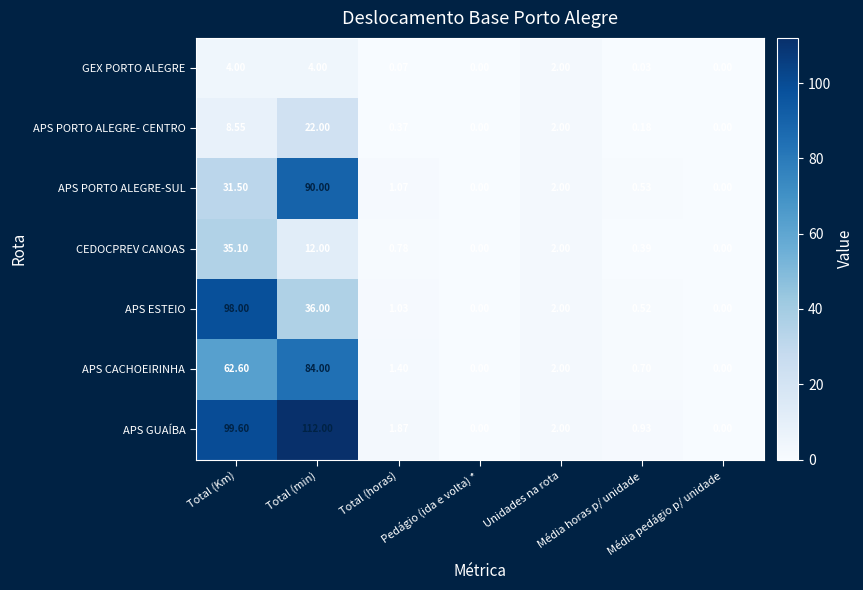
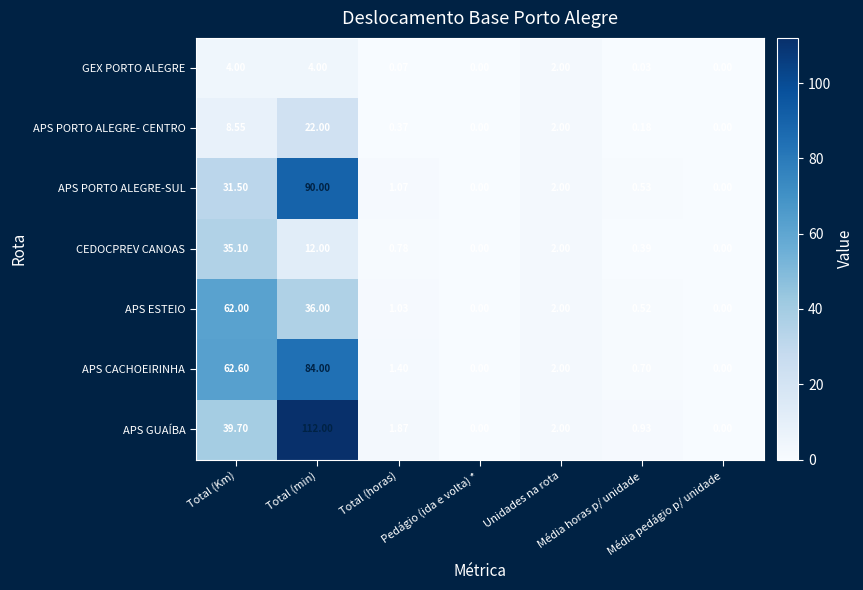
  {
    "APS PORTO ALEGRE-SUL": {
      "Total (Km)": 31.50,
      "Total (min)": 90.00
    },
    "CEDOCPREV CANOAS": {
      "Total (Km)": 35.10
    },
    "APS ESTEIO": {
-     "Total (Km)": 98.00,
+     "Total (Km)": 62.00,
      "Total (min)": 36.00
    },
    "APS CACHOEIRINHA": {
      "Total (Km)": 62.60,
      "Total (min)": 84.00
    },
    "APS GUAÍBA": {
-     "Total (Km)": 99.60
+     "Total (Km)": 39.70
    }
  }
